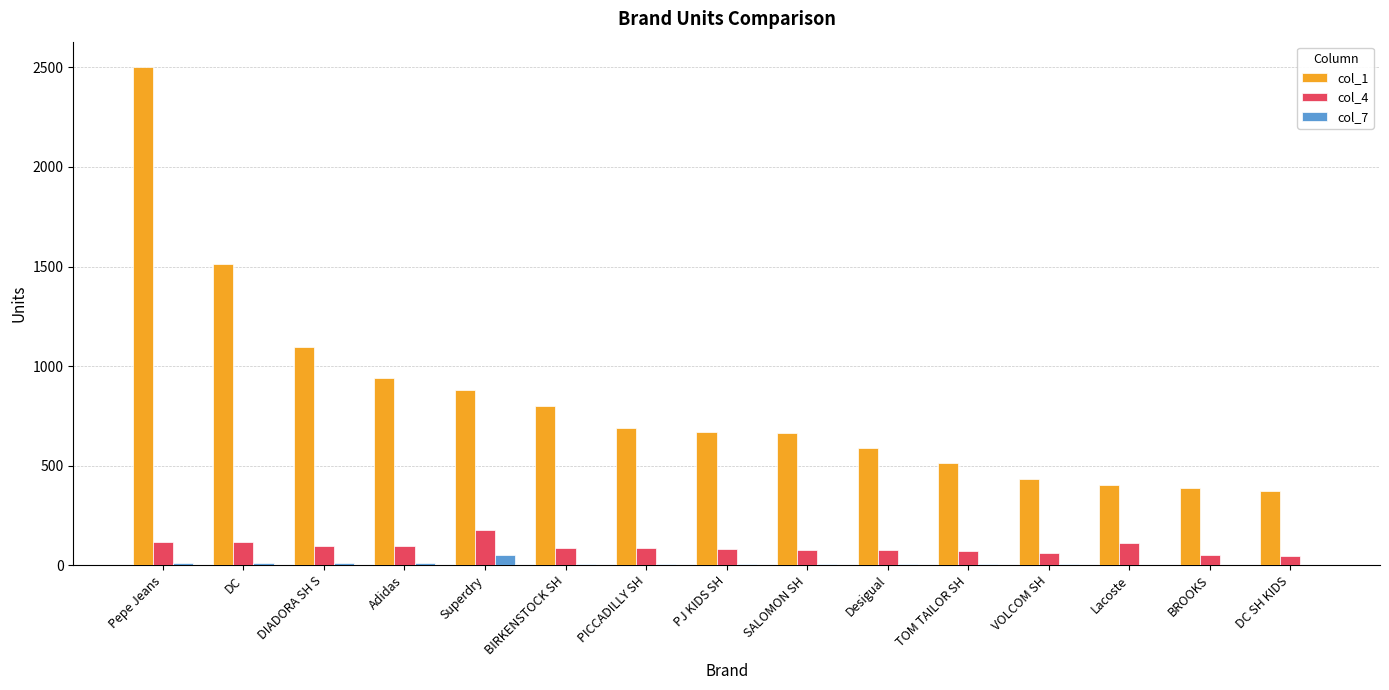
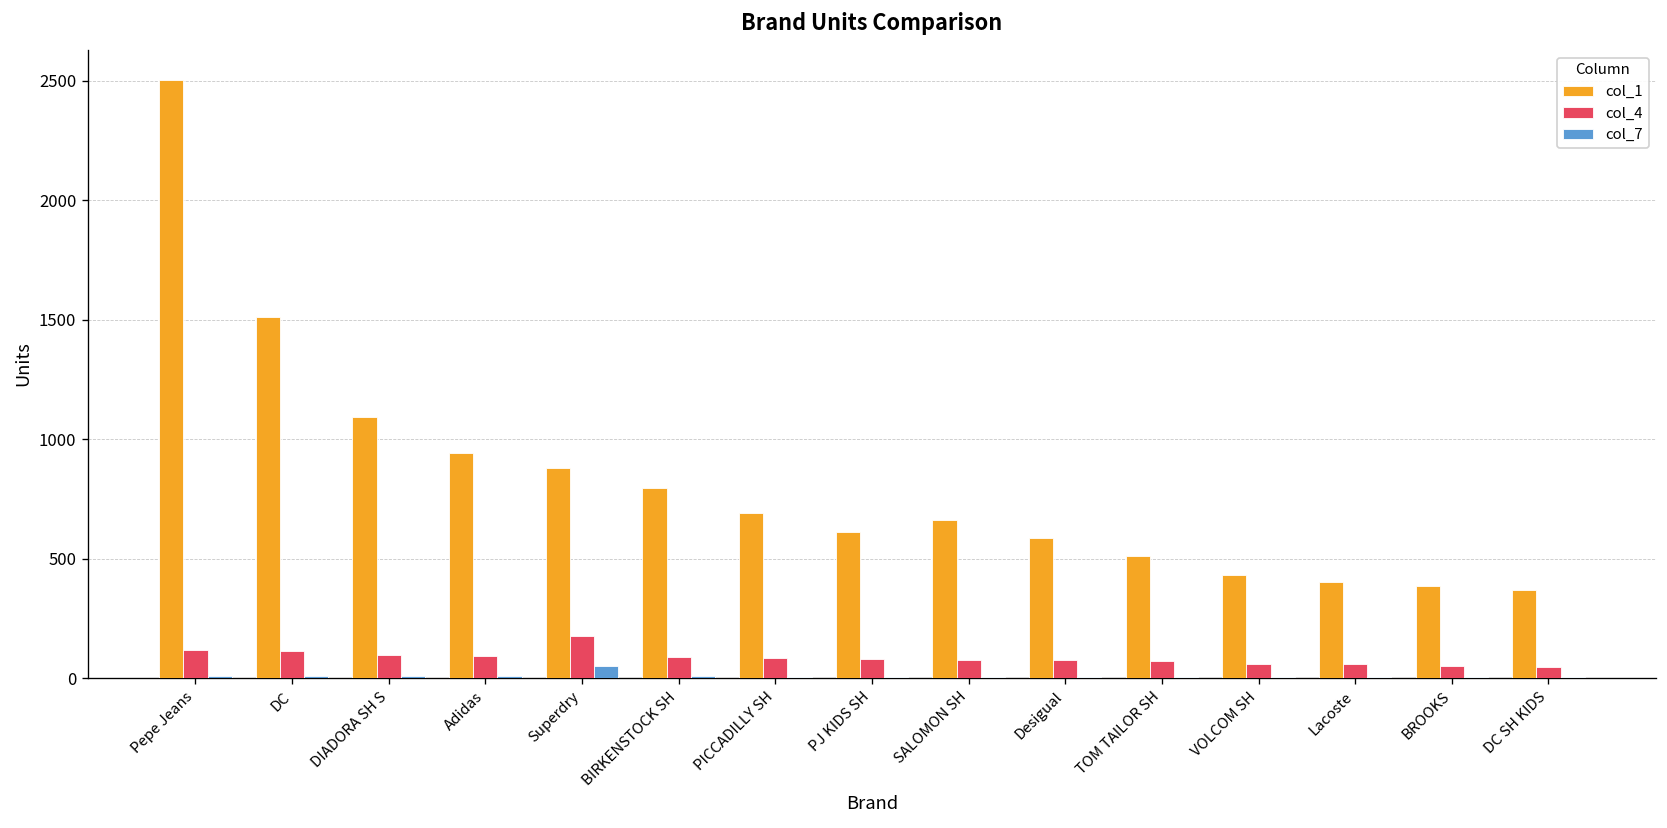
  {
    "col_1": {
      "Pepe Jeans": 2500,
      "DC": 1510,
      "DIADORA SH S": 1100,
      "Adidas": 940,
      "Superdry": 880,
      "BIRKENSTOCK SH": 800,
      "PICCADILLY SH": 690,
-     "PJ KIDS SH": 670,
+     "PJ KIDS SH": 610,
      "SALOMON SH": 660,
      "Desigual": 590,
      "TOM TAILOR SH": 510,
      "VOLCOM SH": 430,
      "Lacoste": 400,
      "BROOKS": 390,
      "DC SH KIDS": 370
    },
    "col_4": {
      "Pepe Jeans": 120,
      "DC": 120,
      "DIADORA SH S": 100,
      "Adidas": 100,
      "Superdry": 180,
      "BIRKENSTOCK SH": 90,
      "PICCADILLY SH": 90,
      "PJ KIDS SH": 80,
      "SALOMON SH": 80,
      "Desigual": 80,
      "TOM TAILOR SH": 70,
      "VOLCOM SH": 60,
-     "Lacoste": 110,
+     "Lacoste": 60,
      "BROOKS": 50,
      "DC SH KIDS": 50
    },
    "col_7": {
      "Superdry": 50
    }
  }
